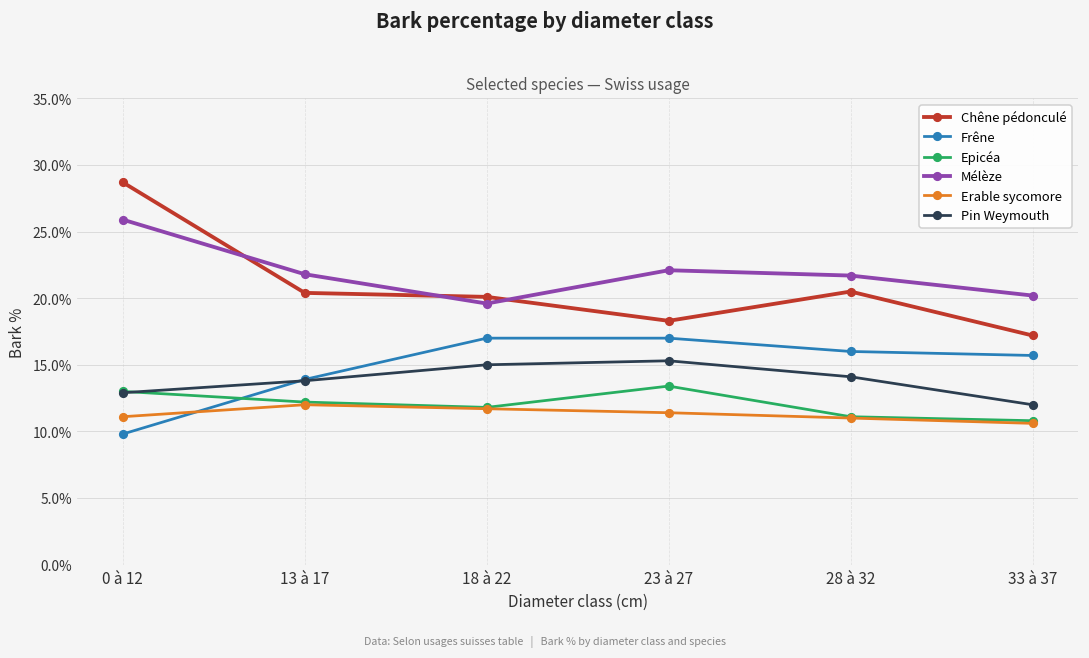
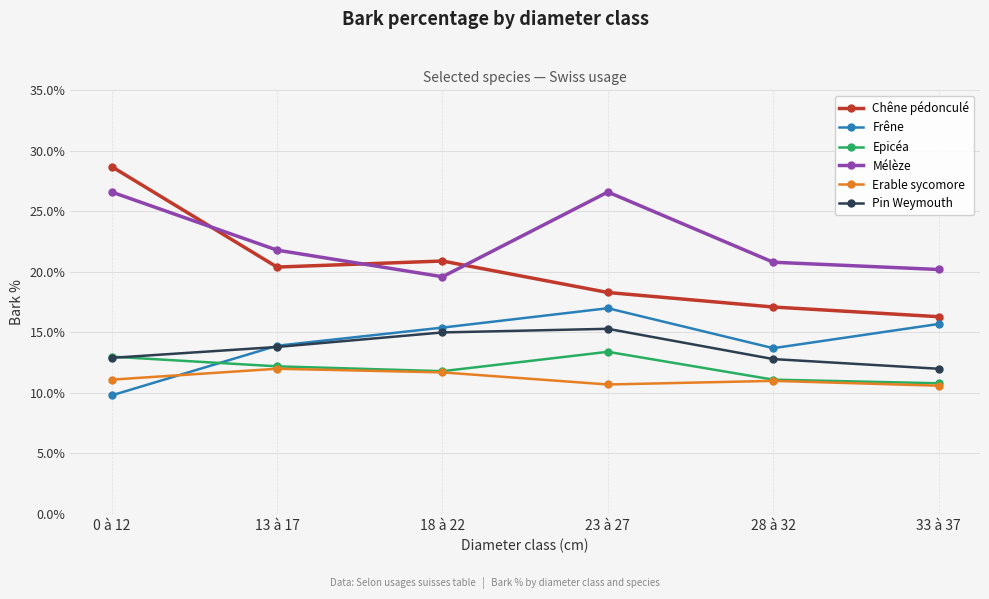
  {
    "Chêne pédonculé": {
      "0 à 12": "28.7%",
      "13 à 17": "20.4%",
-     "18 à 22": "20.1%",
+     "18 à 22": "20.9%",
      "23 à 27": "18.3%",
-     "28 à 32": "20.5%",
-     "33 à 37": "17.2%"
+     "28 à 32": "17.1%",
+     "33 à 37": "16.3%"
    },
    "Frêne": {
      "0 à 12": "9.8%",
-     "18 à 22": "17.0%",
+     "18 à 22": "15.4%",
      "23 à 27": "17.0%",
-     "28 à 32": "16.0%",
+     "28 à 32": "13.7%",
      "33 à 37": "15.7%"
    },
    "Epicéa": {
      "23 à 27": "13.4%"
    },
    "Mélèze": {
-     "0 à 12": "25.9%",
+     "0 à 12": "26.6%",
      "13 à 17": "21.8%",
      "18 à 22": "19.6%",
-     "23 à 27": "22.1%",
-     "28 à 32": "21.7%",
+     "23 à 27": "26.6%",
+     "28 à 32": "20.8%",
      "33 à 37": "20.2%"
    },
    "Erable sycomore": {
      "0 à 12": "11.1%",
-     "23 à 27": "11.4%"
+     "23 à 27": "10.7%"
    },
    "Pin Weymouth": {
      "18 à 22": "15.0%",
      "23 à 27": "15.3%",
-     "28 à 32": "14.1%",
+     "28 à 32": "12.8%",
      "33 à 37": "12.0%"
    }
  }
